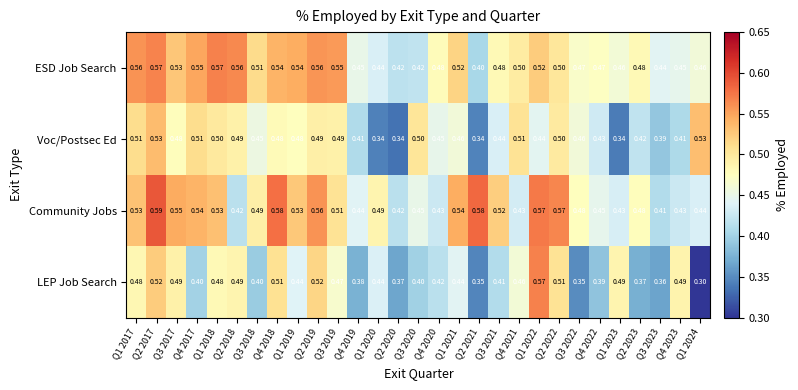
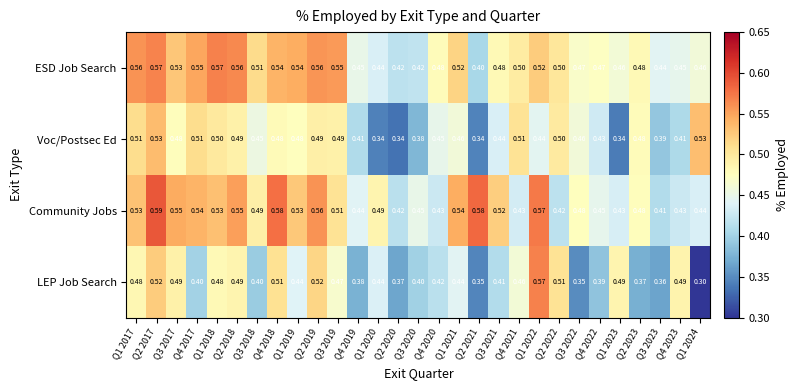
  {
    "ESD Job Search": {
      "Q1 2017": 0.56,
      "Q2 2017": 0.57,
      "Q3 2017": 0.53,
      "Q4 2017": 0.55,
      "Q1 2018": 0.57,
      "Q2 2018": 0.56,
      "Q3 2018": 0.51,
      "Q4 2018": 0.54,
      "Q1 2019": 0.54,
      "Q2 2019": 0.56,
      "Q3 2019": 0.55,
      "Q2 2020": 0.42,
      "Q3 2020": 0.42,
      "Q4 2020": 0.48,
      "Q1 2021": 0.52,
      "Q2 2021": 0.40,
      "Q3 2021": 0.48,
      "Q4 2021": 0.50,
      "Q1 2022": 0.52,
      "Q2 2022": 0.50,
      "Q3 2022": 0.47,
      "Q4 2022": 0.47,
      "Q2 2023": 0.48
    },
    "Voc/Postsec Ed": {
      "Q1 2017": 0.51,
      "Q2 2017": 0.53,
      "Q3 2017": 0.48,
      "Q4 2017": 0.51,
      "Q1 2018": 0.50,
      "Q2 2018": 0.49,
      "Q4 2018": 0.48,
      "Q1 2019": 0.48,
      "Q2 2019": 0.49,
      "Q3 2019": 0.49,
      "Q4 2019": 0.41,
      "Q1 2020": 0.34,
      "Q2 2020": 0.34,
-     "Q3 2020": 0.50,
+     "Q3 2020": 0.38,
      "Q2 2021": 0.34,
      "Q4 2021": 0.51,
      "Q2 2022": 0.50,
      "Q1 2023": 0.34,
-     "Q2 2023": 0.42,
+     "Q2 2023": 0.48,
      "Q3 2023": 0.39,
      "Q4 2023": 0.41,
      "Q1 2024": 0.53
    },
    "Community Jobs": {
      "Q1 2017": 0.53,
      "Q2 2017": 0.59,
      "Q3 2017": 0.55,
      "Q4 2017": 0.54,
      "Q1 2018": 0.53,
-     "Q2 2018": 0.42,
+     "Q2 2018": 0.55,
      "Q3 2018": 0.49,
      "Q4 2018": 0.58,
      "Q1 2019": 0.53,
      "Q2 2019": 0.56,
      "Q3 2019": 0.51,
      "Q1 2020": 0.49,
      "Q2 2020": 0.42,
      "Q4 2020": 0.43,
      "Q1 2021": 0.54,
      "Q2 2021": 0.58,
      "Q3 2021": 0.52,
      "Q1 2022": 0.57,
-     "Q2 2022": 0.57,
+     "Q2 2022": 0.42,
      "Q3 2022": 0.48,
      "Q2 2023": 0.48,
      "Q3 2023": 0.41,
      "Q4 2023": 0.43
    },
    "LEP Job Search": {
      "Q1 2017": 0.48,
      "Q2 2017": 0.52,
      "Q3 2017": 0.49,
      "Q4 2017": 0.40,
      "Q1 2018": 0.48,
      "Q2 2018": 0.49,
      "Q3 2018": 0.40,
      "Q4 2018": 0.51,
      "Q2 2019": 0.52,
      "Q3 2019": 0.47,
      "Q4 2019": 0.38,
      "Q2 2020": 0.37,
      "Q3 2020": 0.40,
      "Q4 2020": 0.42,
      "Q2 2021": 0.35,
      "Q3 2021": 0.41,
      "Q1 2022": 0.57,
      "Q2 2022": 0.51,
      "Q3 2022": 0.35,
      "Q4 2022": 0.39,
      "Q1 2023": 0.49,
      "Q2 2023": 0.37,
      "Q3 2023": 0.36,
      "Q4 2023": 0.49,
      "Q1 2024": 0.30
    }
  }
